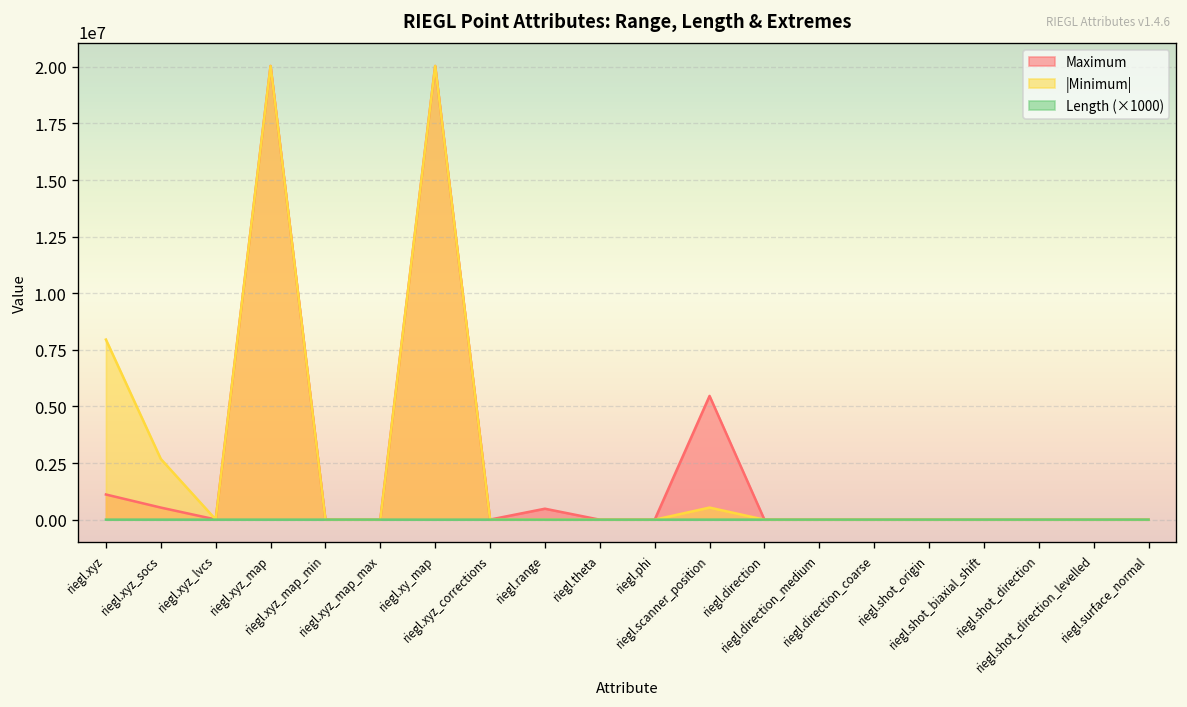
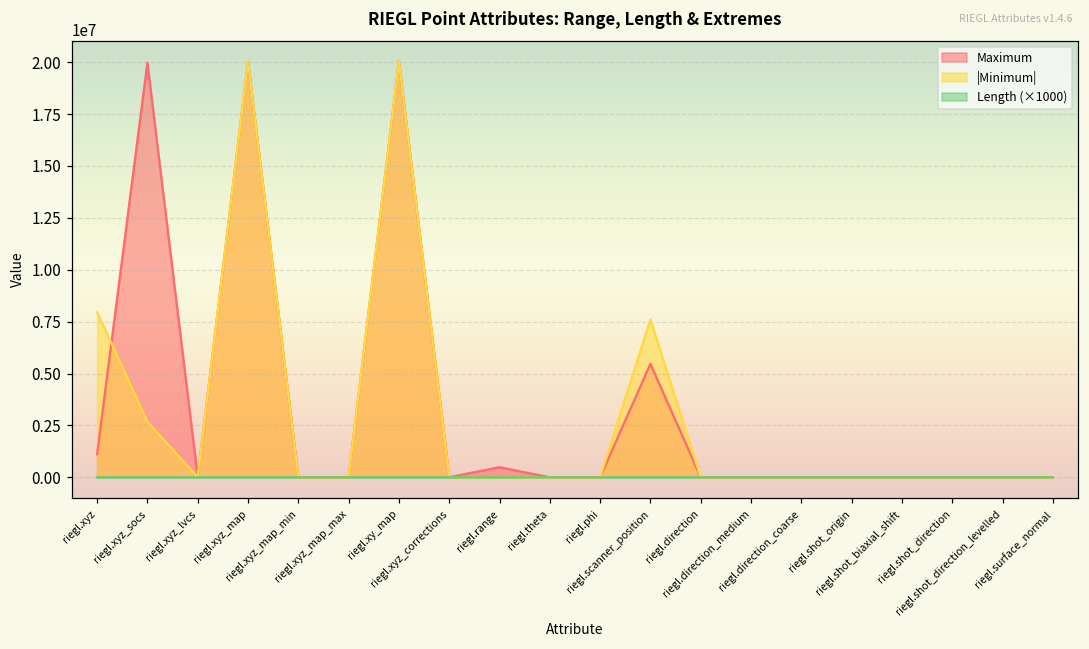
  {
    "Maximum": {
      "riegl.xyz": 1100000,
-     "riegl.xyz_socs": 500000,
+     "riegl.xyz_socs": 20000000,
      "riegl.range": 500000,
      "riegl.scanner_position": 5500000
    },
    "|Minimum|": {
      "riegl.xyz": 8000000,
      "riegl.xyz_socs": 2700000,
-     "riegl.scanner_position": 500000
+     "riegl.scanner_position": 7600000
    },
    "Length (×1000)": {
      "riegl.xyz": 0,
      "riegl.xyz_socs": 0,
      "riegl.xyz_map": 0,
      "riegl.xy_map": 0,
      "riegl.scanner_position": 0
    }
  }
